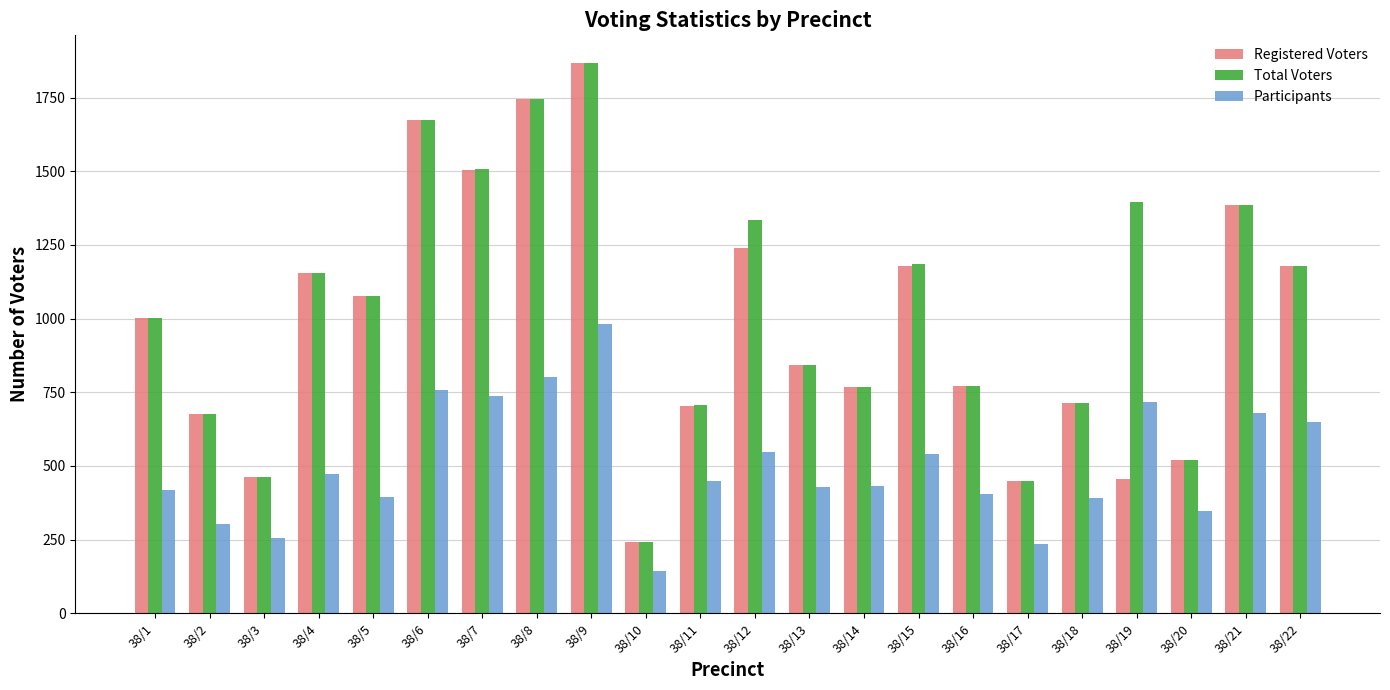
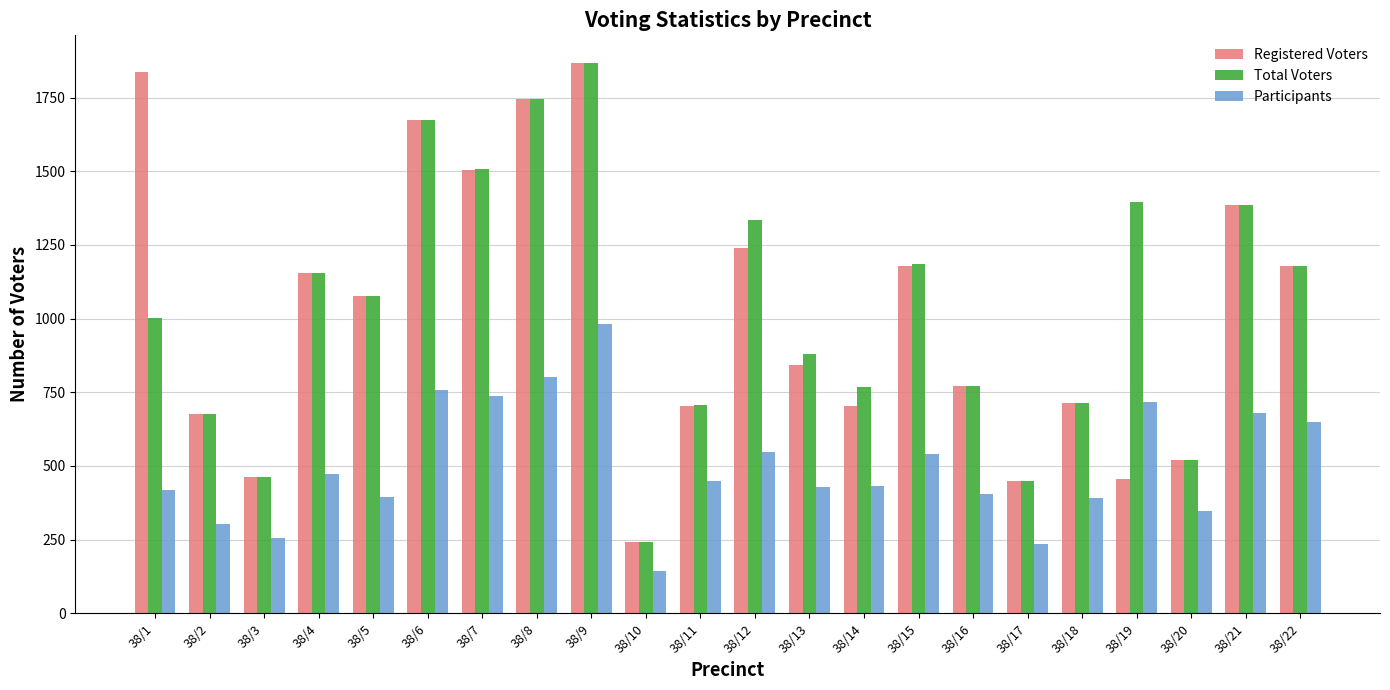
  {
    "Registered Voters": {
-     "38/1": 1000,
+     "38/1": 1840,
      "38/2": 680,
      "38/3": 460,
      "38/4": 1160,
      "38/5": 1080,
      "38/6": 1670,
      "38/7": 1510,
      "38/8": 1750,
      "38/9": 1870,
      "38/10": 240,
      "38/11": 700,
      "38/12": 1240,
      "38/13": 840,
-     "38/14": 770,
+     "38/14": 700,
      "38/15": 1180,
      "38/16": 770,
      "38/17": 450,
      "38/18": 710,
      "38/19": 460,
      "38/20": 520,
      "38/21": 1390,
      "38/22": 1180
    },
    "Total Voters": {
      "38/1": 1000,
      "38/2": 680,
      "38/3": 460,
      "38/4": 1160,
      "38/5": 1080,
      "38/6": 1670,
      "38/7": 1510,
      "38/8": 1750,
      "38/9": 1870,
      "38/10": 240,
      "38/11": 710,
      "38/12": 1330,
-     "38/13": 840,
+     "38/13": 880,
      "38/14": 770,
      "38/15": 1190,
      "38/16": 770,
      "38/17": 450,
      "38/18": 710,
      "38/19": 1400,
      "38/20": 520,
      "38/21": 1390,
      "38/22": 1180
    },
    "Participants": {
      "38/1": 420,
      "38/2": 300,
      "38/3": 250,
      "38/4": 470,
      "38/5": 390,
      "38/6": 760,
      "38/7": 740,
      "38/8": 800,
      "38/9": 980,
      "38/10": 140,
      "38/11": 450,
      "38/12": 550,
      "38/13": 430,
      "38/14": 430,
      "38/15": 540,
      "38/16": 400,
      "38/17": 240,
      "38/18": 390,
      "38/19": 720,
      "38/20": 350,
      "38/21": 680,
      "38/22": 650
    }
  }
